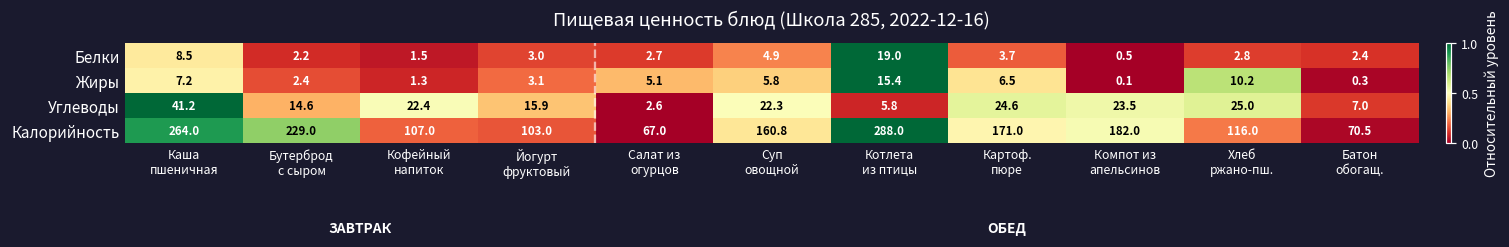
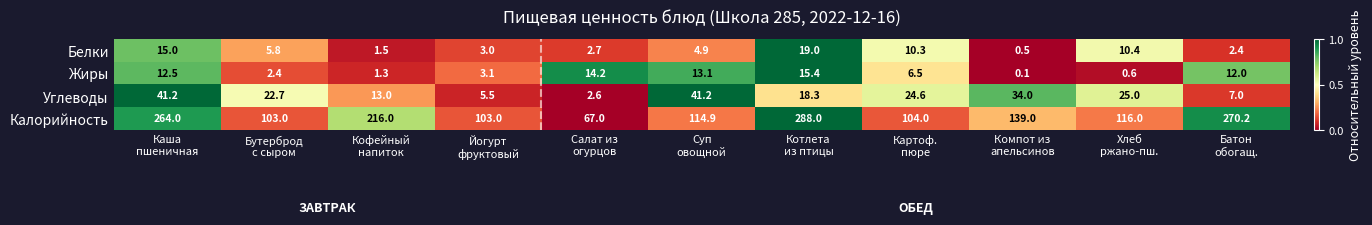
  {
    "Белки": {
-     "Каша пшеничная": 8.5,
-     "Бутерброд с сыром": 2.2,
+     "Каша пшеничная": 15.0,
+     "Бутерброд с сыром": 5.8,
      "Кофейный напиток": 1.5,
      "Йогурт фруктовый": 3.0,
      "Салат из огурцов": 2.7,
      "Суп овощной": 4.9,
      "Котлета из птицы": 19.0,
-     "Картоф. пюре": 3.7,
+     "Картоф. пюре": 10.3,
      "Компот из апельсинов": 0.5,
-     "Хлеб ржано-пш.": 2.8,
+     "Хлеб ржано-пш.": 10.4,
      "Батон обогащ.": 2.4
    },
    "Жиры": {
-     "Каша пшеничная": 7.2,
+     "Каша пшеничная": 12.5,
      "Бутерброд с сыром": 2.4,
      "Кофейный напиток": 1.3,
      "Йогурт фруктовый": 3.1,
-     "Салат из огурцов": 5.1,
-     "Суп овощной": 5.8,
+     "Салат из огурцов": 14.2,
+     "Суп овощной": 13.1,
      "Котлета из птицы": 15.4,
      "Картоф. пюре": 6.5,
      "Компот из апельсинов": 0.1,
-     "Хлеб ржано-пш.": 10.2,
-     "Батон обогащ.": 0.3
+     "Хлеб ржано-пш.": 0.6,
+     "Батон обогащ.": 12.0
    },
    "Углеводы": {
      "Каша пшеничная": 41.2,
-     "Бутерброд с сыром": 14.6,
-     "Кофейный напиток": 22.4,
-     "Йогурт фруктовый": 15.9,
+     "Бутерброд с сыром": 22.7,
+     "Кофейный напиток": 13.0,
+     "Йогурт фруктовый": 5.5,
      "Салат из огурцов": 2.6,
-     "Суп овощной": 22.3,
-     "Котлета из птицы": 5.8,
+     "Суп овощной": 41.2,
+     "Котлета из птицы": 18.3,
      "Картоф. пюре": 24.6,
-     "Компот из апельсинов": 23.5,
+     "Компот из апельсинов": 34.0,
      "Хлеб ржано-пш.": 25.0,
      "Батон обогащ.": 7.0
    },
    "Калорийность": {
      "Каша пшеничная": 264.0,
-     "Бутерброд с сыром": 229.0,
-     "Кофейный напиток": 107.0,
+     "Бутерброд с сыром": 103.0,
+     "Кофейный напиток": 216.0,
      "Йогурт фруктовый": 103.0,
      "Салат из огурцов": 67.0,
-     "Суп овощной": 160.8,
+     "Суп овощной": 114.9,
      "Котлета из птицы": 288.0,
-     "Картоф. пюре": 171.0,
-     "Компот из апельсинов": 182.0,
+     "Картоф. пюре": 104.0,
+     "Компот из апельсинов": 139.0,
      "Хлеб ржано-пш.": 116.0,
-     "Батон обогащ.": 70.5
+     "Батон обогащ.": 270.2
    }
  }
